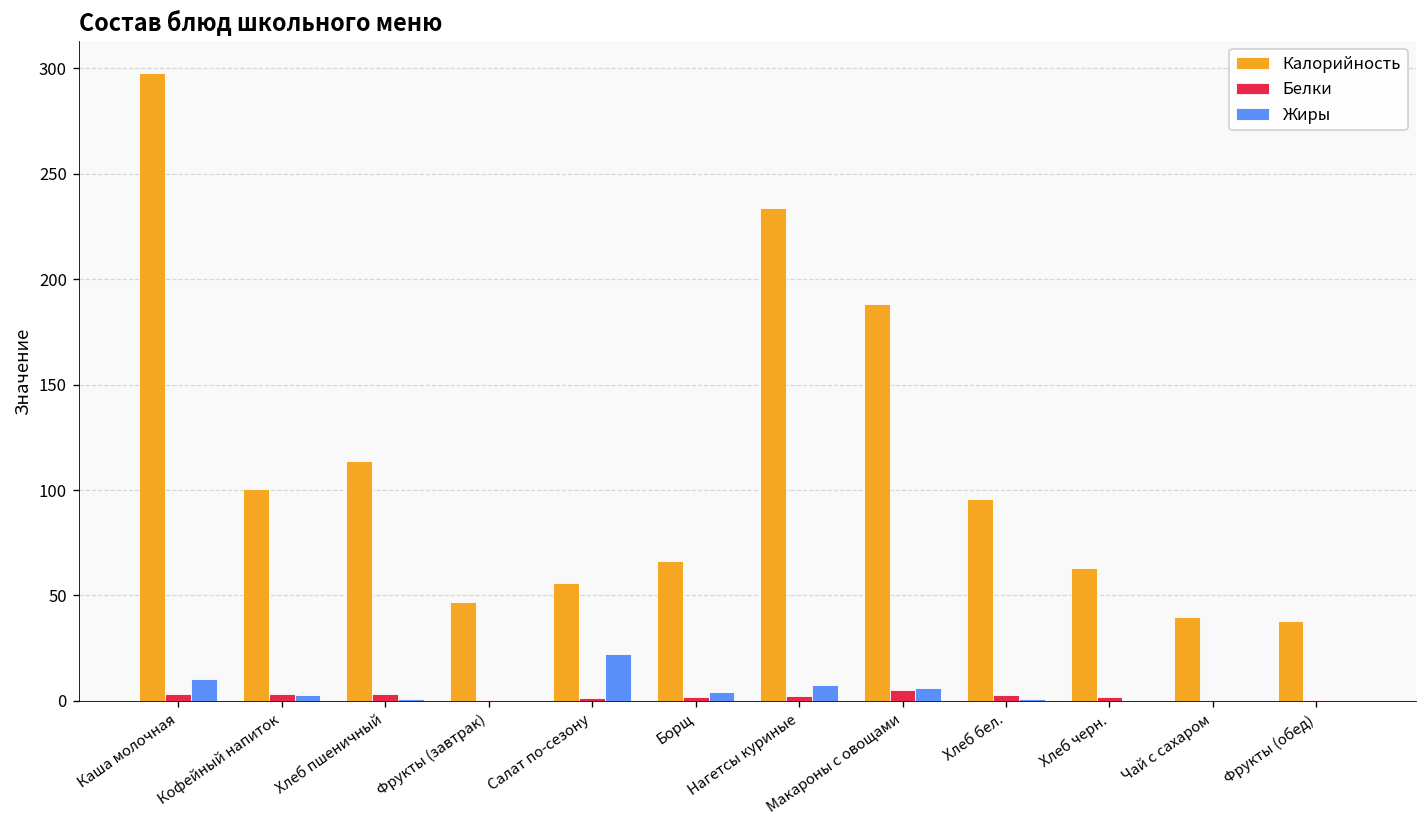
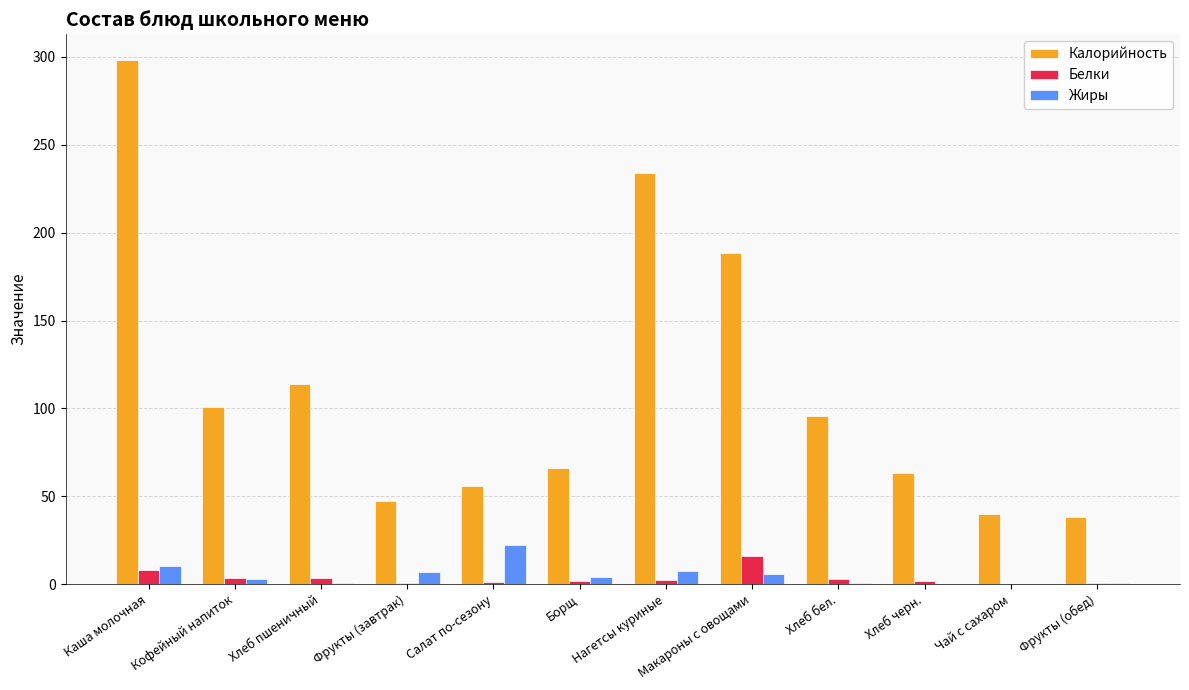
  {
    "Калорийность": {
      "Каша молочная": 298,
      "Кофейный напиток": 101,
      "Хлеб пшеничный": 114,
      "Фрукты (завтрак)": 47,
      "Салат по-сезону": 56,
      "Борщ": 66,
      "Нагетсы куриные": 234,
      "Макароны с овощами": 188,
      "Хлеб бел.": 96,
      "Хлеб черн.": 63,
      "Чай с сахаром": 40,
      "Фрукты (обед)": 38
    },
    "Белки": {
-     "Каша молочная": 3,
+     "Каша молочная": 8,
      "Кофейный напиток": 3,
      "Хлеб пшеничный": 3,
      "Борщ": 2,
      "Нагетсы куриные": 2,
-     "Макароны с овощами": 5,
+     "Макароны с овощами": 16,
      "Хлеб бел.": 3,
      "Хлеб черн.": 2
    },
    "Жиры": {
      "Каша молочная": 11,
      "Кофейный напиток": 3,
-     "Фрукты (завтрак)": 0,
+     "Фрукты (завтрак)": 7,
      "Салат по-сезону": 22,
      "Борщ": 4,
      "Нагетсы куриные": 8,
      "Макароны с овощами": 6
    }
  }
